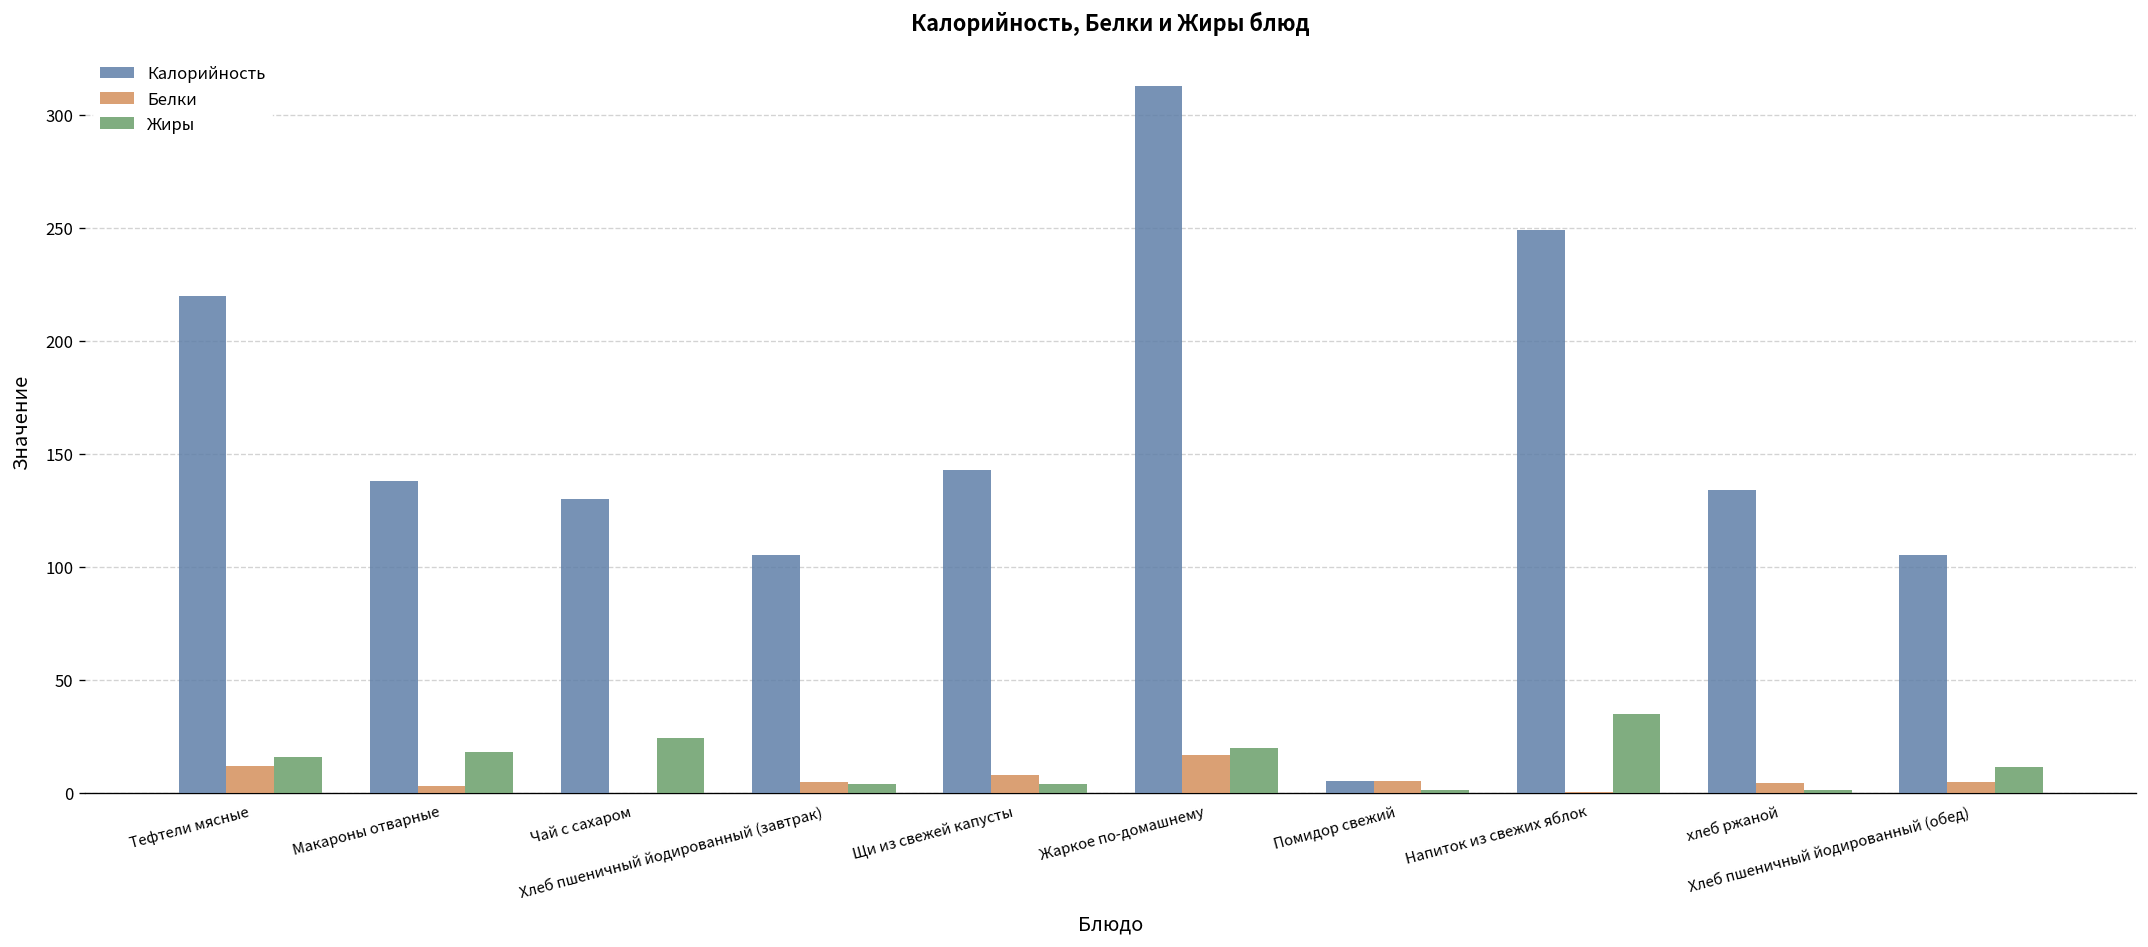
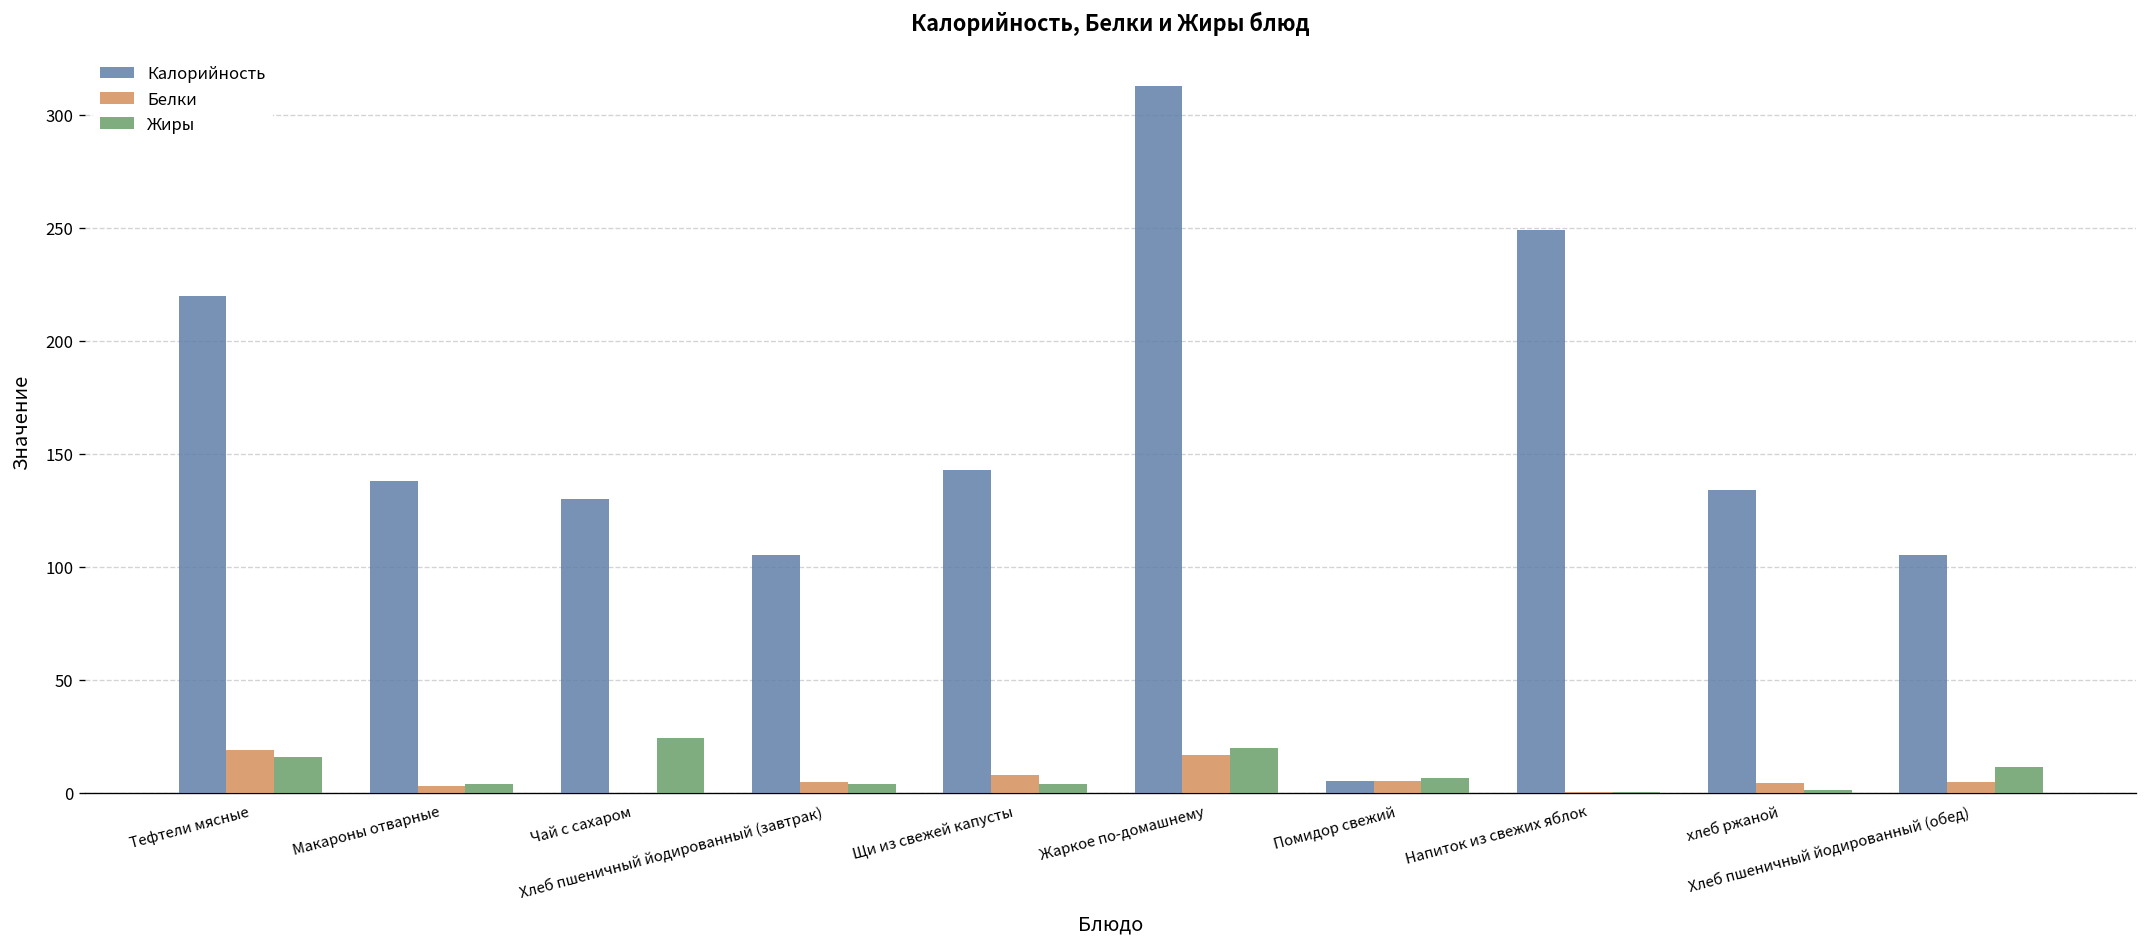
  {
    "Калорийность": {
      "Тефтели мясные": 220,
      "Макароны отварные": 138,
      "Чай с сахаром": 130,
      "Хлеб пшеничный йодированный (завтрак)": 105,
      "Щи из свежей капусты": 143,
      "Жаркое по-домашнему": 313,
      "Помидор свежий": 5,
      "Напиток из свежих яблок": 249,
      "хлеб ржаной": 134,
      "Хлеб пшеничный йодированный (обед)": 105
    },
    "Белки": {
-     "Тефтели мясные": 12,
+     "Тефтели мясные": 19,
      "Макароны отварные": 3,
      "Чай с сахаром": 0,
      "Хлеб пшеничный йодированный (завтрак)": 5,
      "Щи из свежей капусты": 8,
      "Жаркое по-домашнему": 17,
      "Помидор свежий": 5,
      "хлеб ржаной": 5,
      "Хлеб пшеничный йодированный (обед)": 5
    },
    "Жиры": {
      "Тефтели мясные": 16,
-     "Макароны отварные": 18,
+     "Макароны отварные": 4,
      "Чай с сахаром": 24,
      "Хлеб пшеничный йодированный (завтрак)": 4,
      "Щи из свежей капусты": 4,
      "Жаркое по-домашнему": 20,
-     "Помидор свежий": 1,
-     "Напиток из свежих яблок": 35,
+     "Помидор свежий": 6,
+     "Напиток из свежих яблок": 0,
      "Хлеб пшеничный йодированный (обед)": 12
    }
  }
